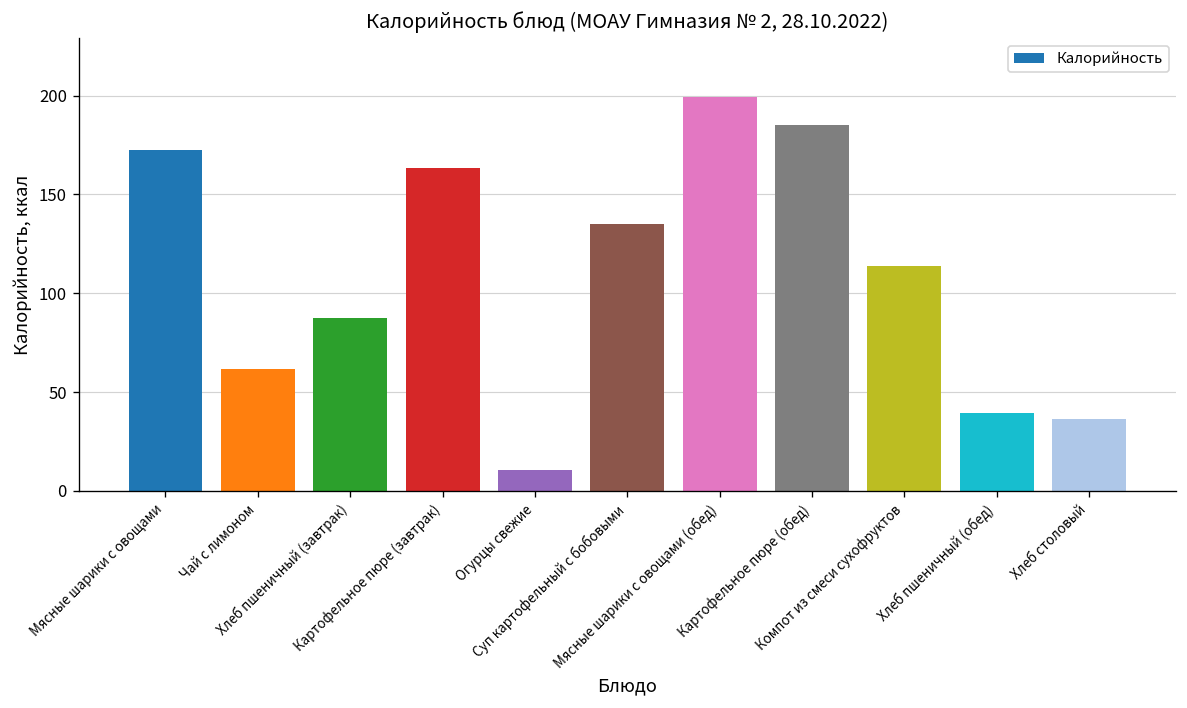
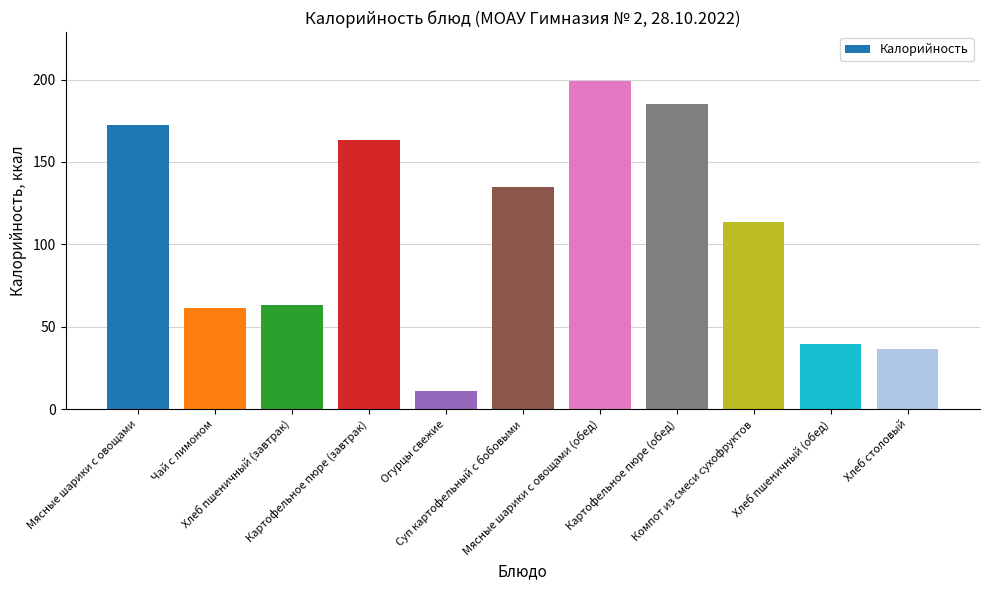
  {
    "Мясные шарики с овощами": 173,
    "Чай с лимоном": 62,
-   "Хлеб пшеничный (завтрак)": 88,
+   "Хлеб пшеничный (завтрак)": 63,
    "Картофельное пюре (завтрак)": 164,
    "Огурцы свежие": 11,
    "Суп картофельный с бобовыми": 135,
    "Мясные шарики с овощами (обед)": 199,
    "Картофельное пюре (обед)": 185,
    "Компот из смеси сухофруктов": 114,
    "Хлеб пшеничный (обед)": 40,
    "Хлеб столовый": 36
  }
